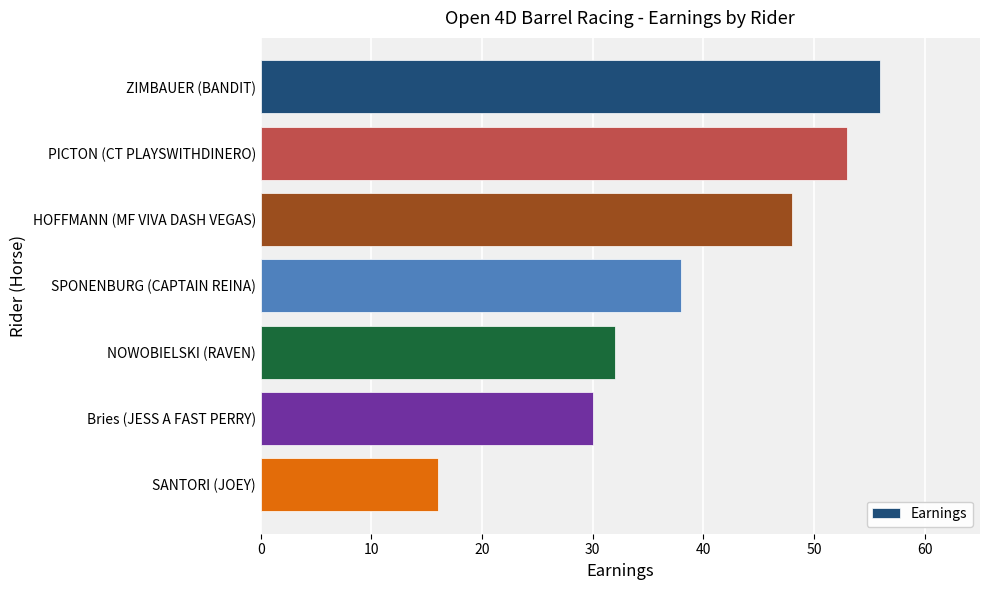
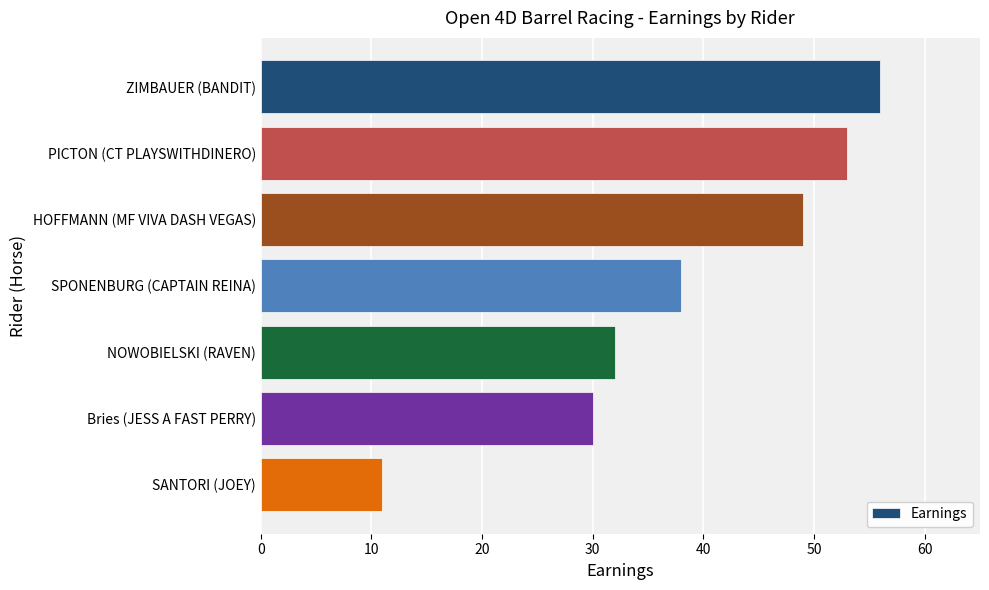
  {
    "ZIMBAUER (BANDIT)": 56,
    "PICTON (CT PLAYSWITHDINERO)": 53,
-   "HOFFMANN (MF VIVA DASH VEGAS)": 48,
+   "HOFFMANN (MF VIVA DASH VEGAS)": 49,
    "SPONENBURG (CAPTAIN REINA)": 38,
    "NOWOBIELSKI (RAVEN)": 32,
    "Bries (JESS A FAST PERRY)": 30,
-   "SANTORI (JOEY)": 16
+   "SANTORI (JOEY)": 11
  }
